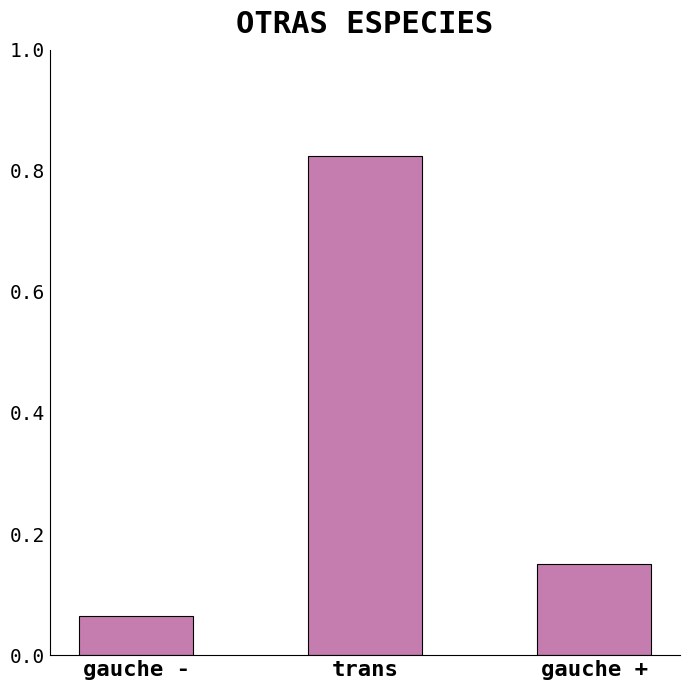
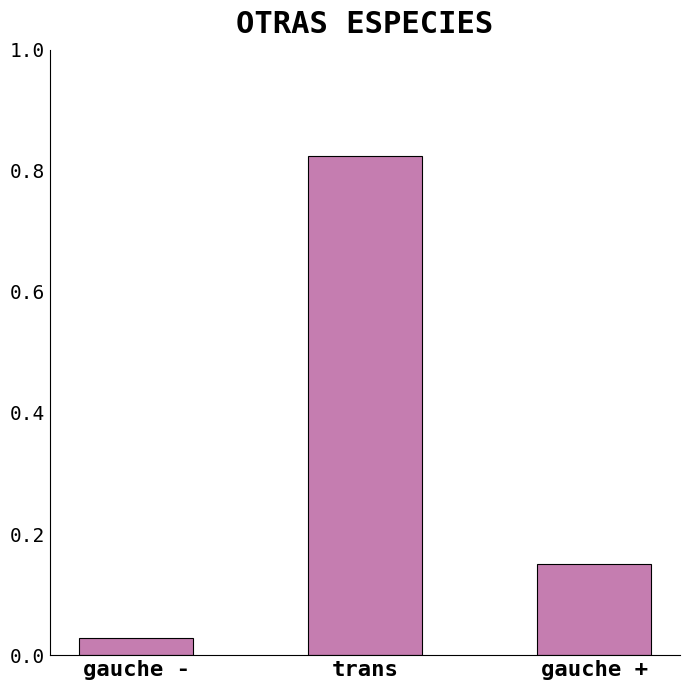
  {
-   "gauche -": 0.07,
+   "gauche -": 0.03,
    "trans": 0.83,
    "gauche +": 0.15
  }
